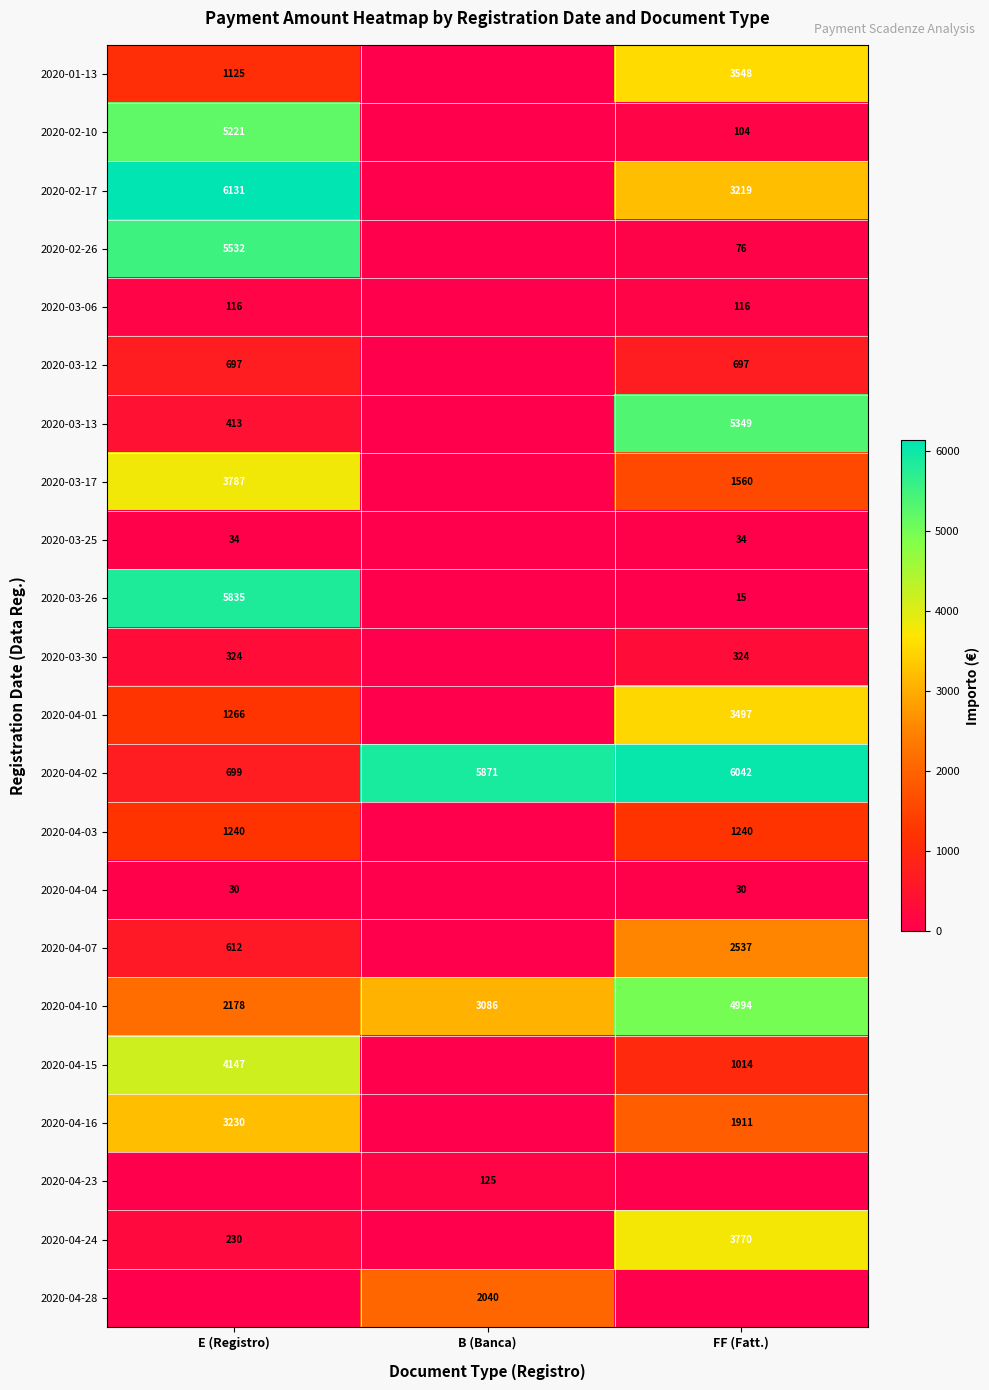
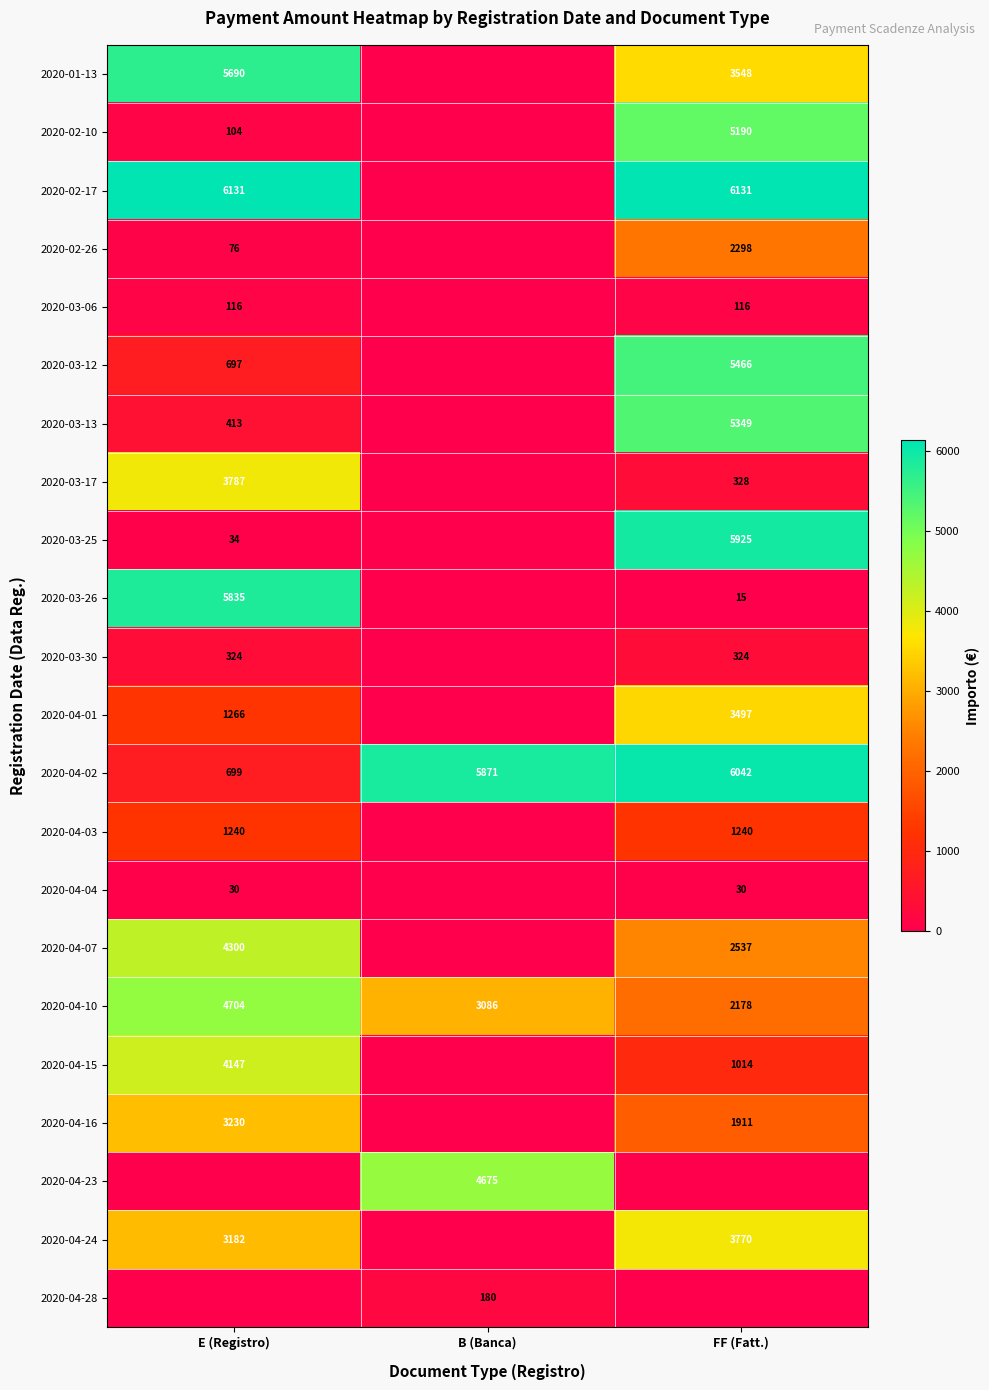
  {
    "2020-01-13": {
-     "E (Registro)": 1125,
+     "E (Registro)": 5690,
      "FF (Fatt.)": 3548
    },
    "2020-02-10": {
-     "E (Registro)": 5221,
-     "FF (Fatt.)": 104
+     "E (Registro)": 104,
+     "FF (Fatt.)": 5190
    },
    "2020-02-17": {
      "E (Registro)": 6131,
-     "FF (Fatt.)": 3219
+     "FF (Fatt.)": 6131
    },
    "2020-02-26": {
-     "E (Registro)": 5532,
-     "FF (Fatt.)": 76
+     "E (Registro)": 76,
+     "FF (Fatt.)": 2298
    },
    "2020-03-06": {
      "E (Registro)": 116,
      "FF (Fatt.)": 116
    },
    "2020-03-12": {
      "E (Registro)": 697,
-     "FF (Fatt.)": 697
+     "FF (Fatt.)": 5466
    },
    "2020-03-13": {
      "E (Registro)": 413,
      "FF (Fatt.)": 5349
    },
    "2020-03-17": {
      "E (Registro)": 3787,
-     "FF (Fatt.)": 1560
+     "FF (Fatt.)": 328
    },
    "2020-03-25": {
      "E (Registro)": 34,
-     "FF (Fatt.)": 34
+     "FF (Fatt.)": 5925
    },
    "2020-03-26": {
      "E (Registro)": 5835,
      "FF (Fatt.)": 15
    },
    "2020-03-30": {
      "E (Registro)": 324,
      "FF (Fatt.)": 324
    },
    "2020-04-01": {
      "E (Registro)": 1266,
      "FF (Fatt.)": 3497
    },
    "2020-04-02": {
      "E (Registro)": 699,
      "B (Banca)": 5871,
      "FF (Fatt.)": 6042
    },
    "2020-04-03": {
      "E (Registro)": 1240,
      "FF (Fatt.)": 1240
    },
    "2020-04-04": {
      "E (Registro)": 30,
      "FF (Fatt.)": 30
    },
    "2020-04-07": {
-     "E (Registro)": 612,
+     "E (Registro)": 4300,
      "FF (Fatt.)": 2537
    },
    "2020-04-10": {
-     "E (Registro)": 2178,
+     "E (Registro)": 4704,
      "B (Banca)": 3086,
-     "FF (Fatt.)": 4994
+     "FF (Fatt.)": 2178
    },
    "2020-04-15": {
      "E (Registro)": 4147,
      "FF (Fatt.)": 1014
    },
    "2020-04-16": {
      "E (Registro)": 3230,
      "FF (Fatt.)": 1911
    },
    "2020-04-23": {
-     "B (Banca)": 125
+     "B (Banca)": 4675
    },
    "2020-04-24": {
-     "E (Registro)": 230,
+     "E (Registro)": 3182,
      "FF (Fatt.)": 3770
    },
    "2020-04-28": {
-     "B (Banca)": 2040
+     "B (Banca)": 180
    }
  }
